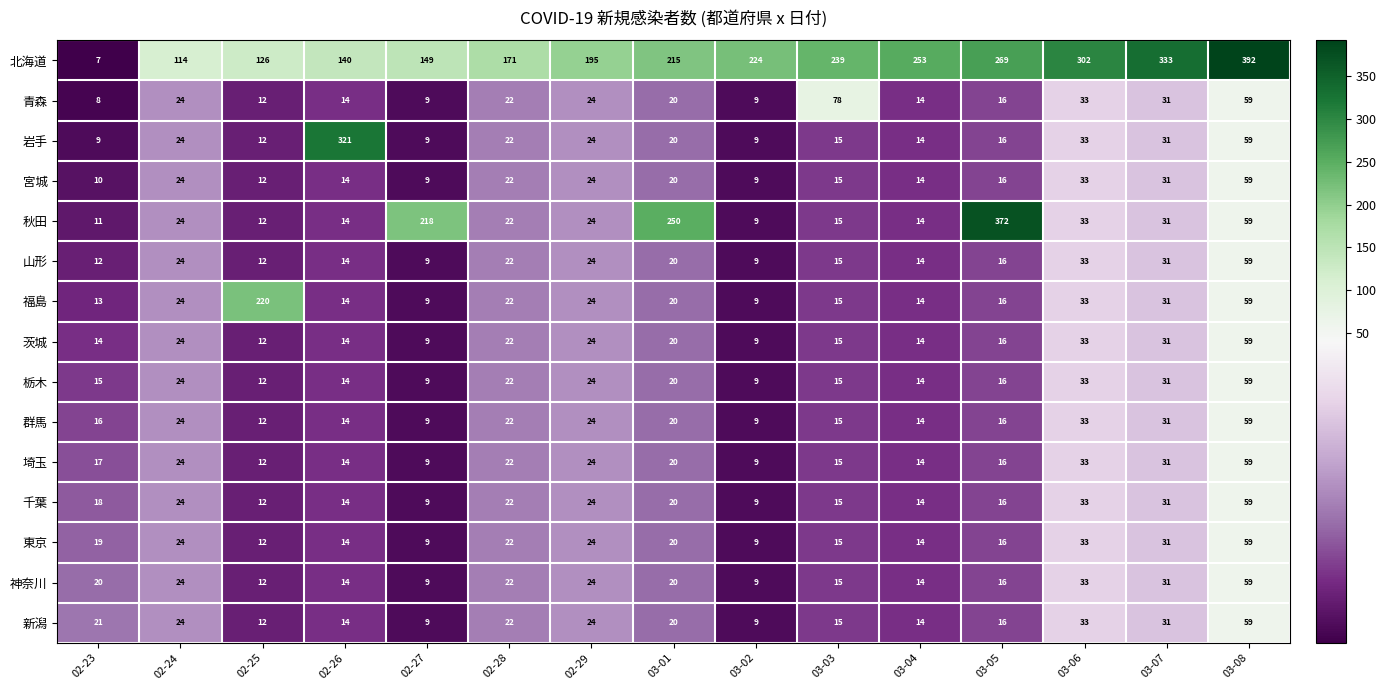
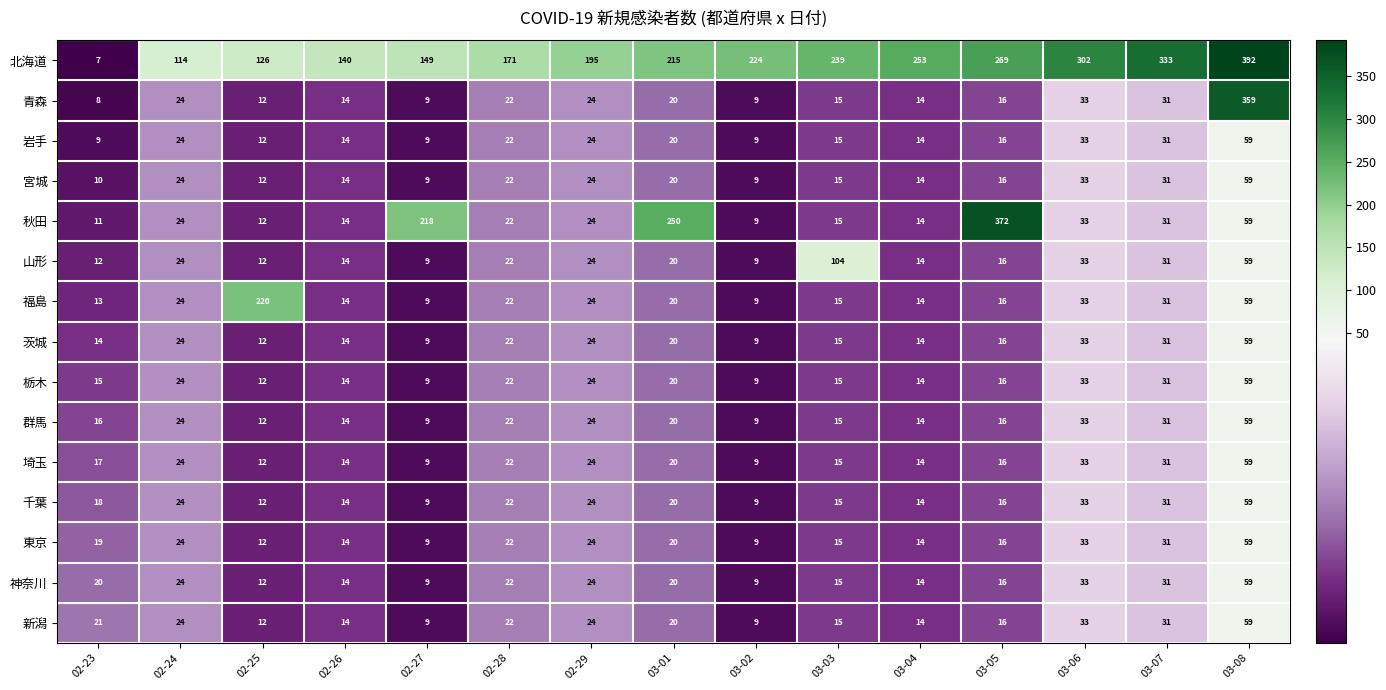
  {
    "青森": {
      "02-23": 8,
      "02-24": 24,
      "02-25": 12,
      "02-26": 14,
      "02-27": 9,
      "02-28": 22,
      "02-29": 24,
      "03-01": 20,
      "03-02": 9,
-     "03-03": 78,
+     "03-03": 15,
      "03-04": 14,
      "03-05": 16,
      "03-06": 33,
      "03-07": 31,
-     "03-08": 59
+     "03-08": 359
    },
    "岩手": {
      "02-23": 9,
      "02-24": 24,
      "02-25": 12,
-     "02-26": 321,
+     "02-26": 14,
      "02-27": 9,
      "02-28": 22,
      "02-29": 24,
      "03-01": 20,
      "03-02": 9,
      "03-03": 15,
      "03-04": 14,
      "03-05": 16,
      "03-06": 33,
      "03-07": 31,
      "03-08": 59
    },
    "山形": {
      "02-23": 12,
      "02-24": 24,
      "02-25": 12,
      "02-26": 14,
      "02-27": 9,
      "02-28": 22,
      "02-29": 24,
      "03-01": 20,
      "03-02": 9,
-     "03-03": 15,
+     "03-03": 104,
      "03-04": 14,
      "03-05": 16,
      "03-06": 33,
      "03-07": 31,
      "03-08": 59
    }
  }
